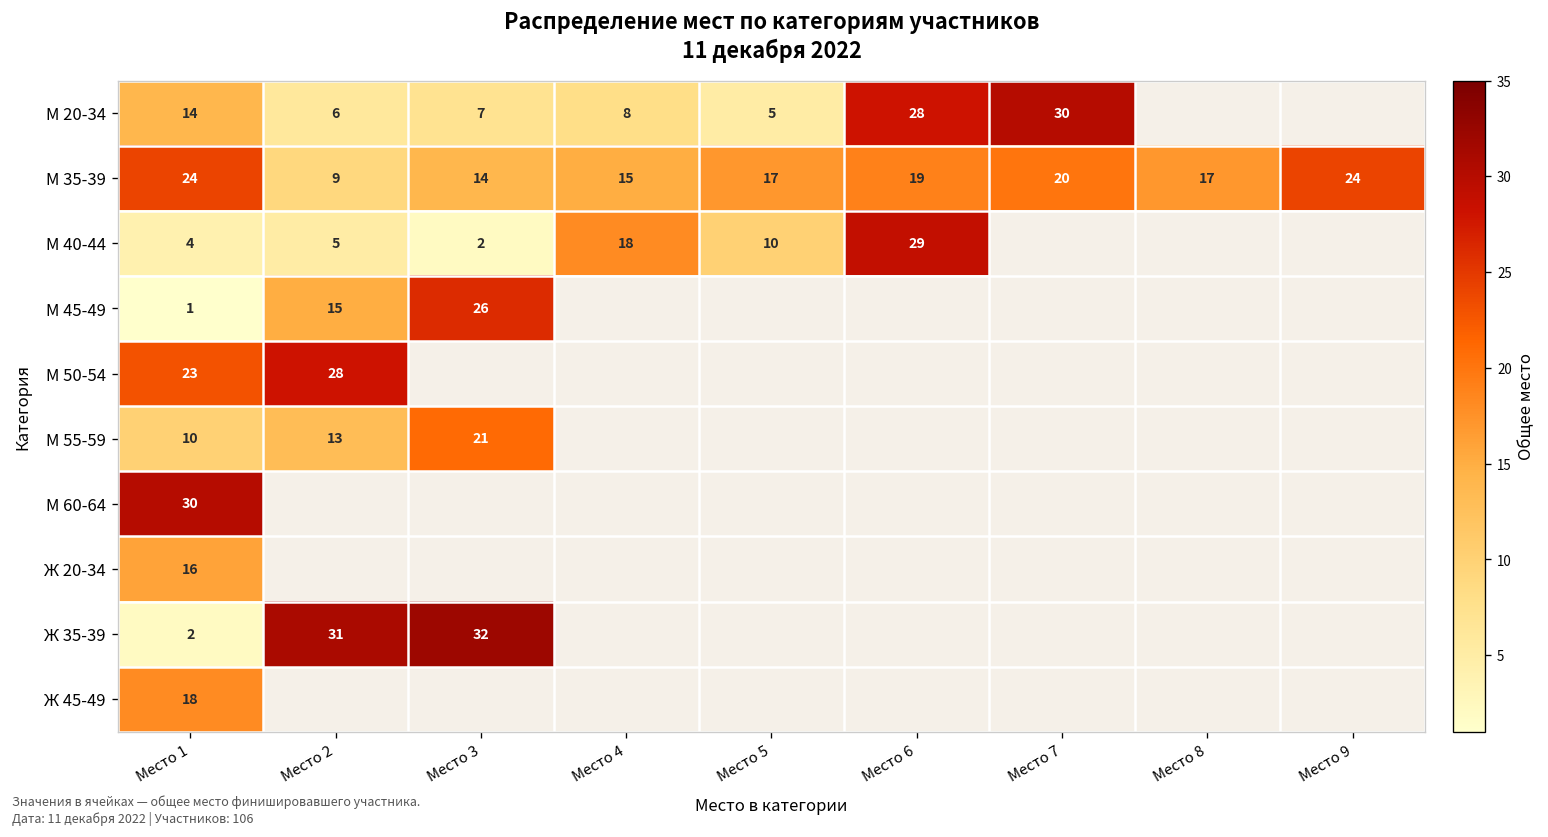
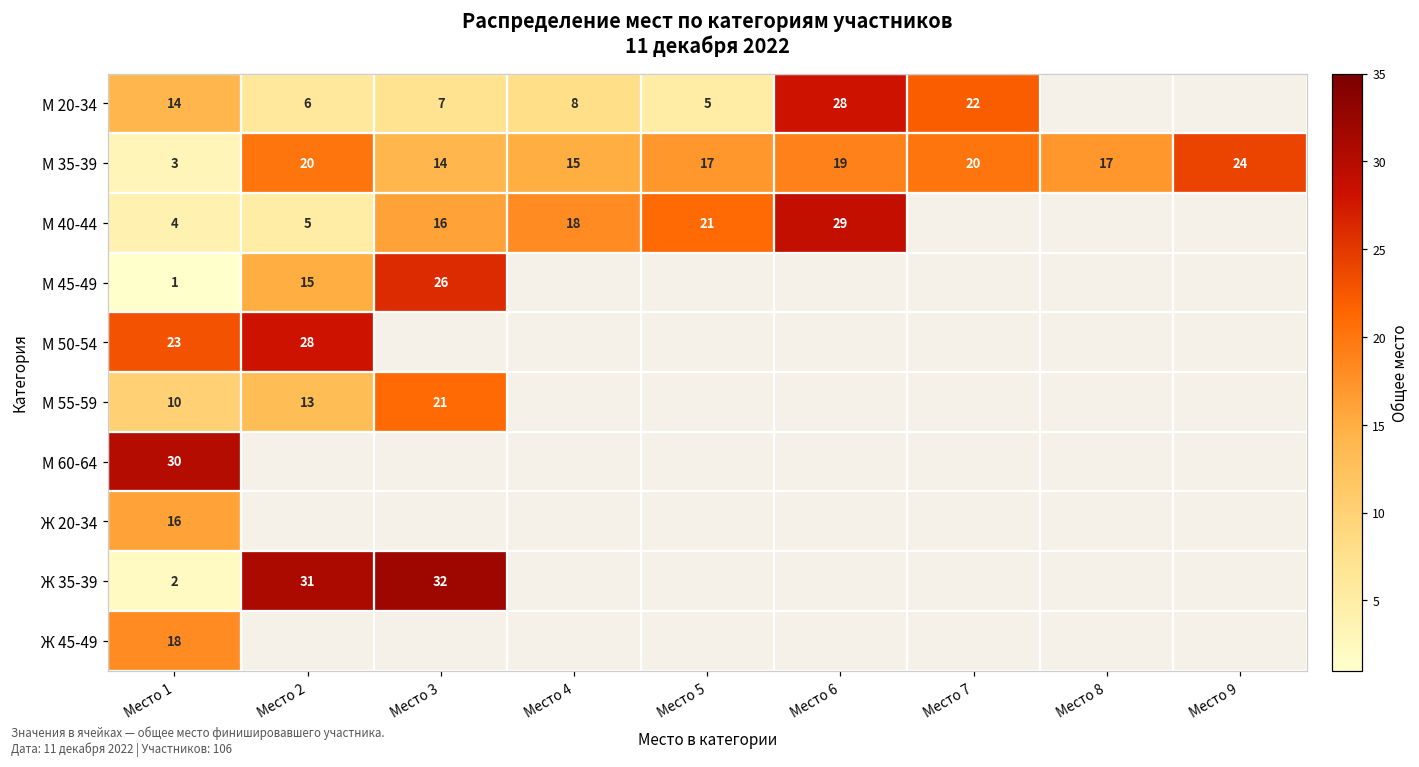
  {
    "М 20-34": {
      "Место 1": 14,
      "Место 2": 6,
      "Место 3": 7,
      "Место 4": 8,
      "Место 5": 5,
      "Место 6": 28,
-     "Место 7": 30
+     "Место 7": 22
    },
    "М 35-39": {
-     "Место 1": 24,
-     "Место 2": 9,
+     "Место 1": 3,
+     "Место 2": 20,
      "Место 3": 14,
      "Место 4": 15,
      "Место 5": 17,
      "Место 6": 19,
      "Место 7": 20,
      "Место 8": 17,
      "Место 9": 24
    },
    "М 40-44": {
      "Место 1": 4,
      "Место 2": 5,
-     "Место 3": 2,
+     "Место 3": 16,
      "Место 4": 18,
-     "Место 5": 10,
+     "Место 5": 21,
      "Место 6": 29
    },
    "М 45-49": {
      "Место 1": 1,
      "Место 2": 15,
      "Место 3": 26
    },
    "М 50-54": {
      "Место 1": 23,
      "Место 2": 28
    },
    "М 55-59": {
      "Место 1": 10,
      "Место 2": 13,
      "Место 3": 21
    },
    "М 60-64": {
      "Место 1": 30
    },
    "Ж 20-34": {
      "Место 1": 16
    },
    "Ж 35-39": {
      "Место 1": 2,
      "Место 2": 31,
      "Место 3": 32
    },
    "Ж 45-49": {
      "Место 1": 18
    }
  }
